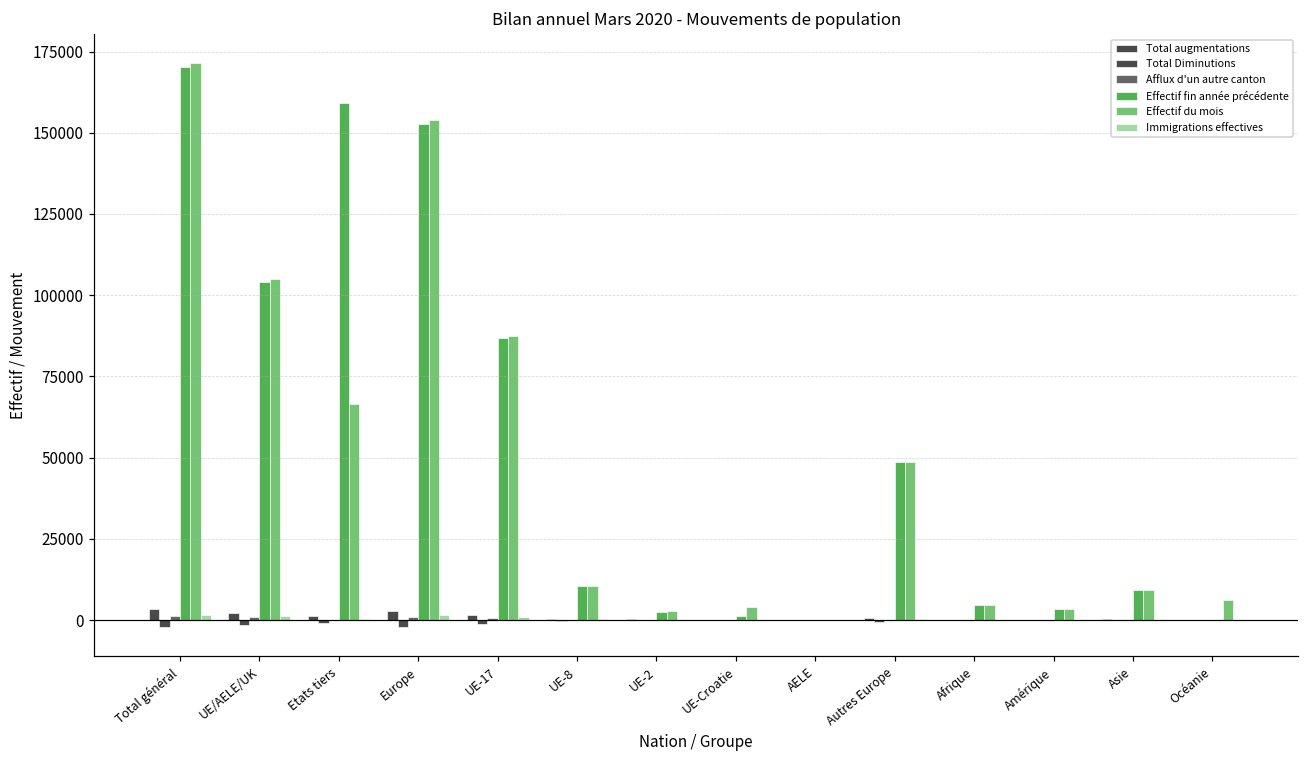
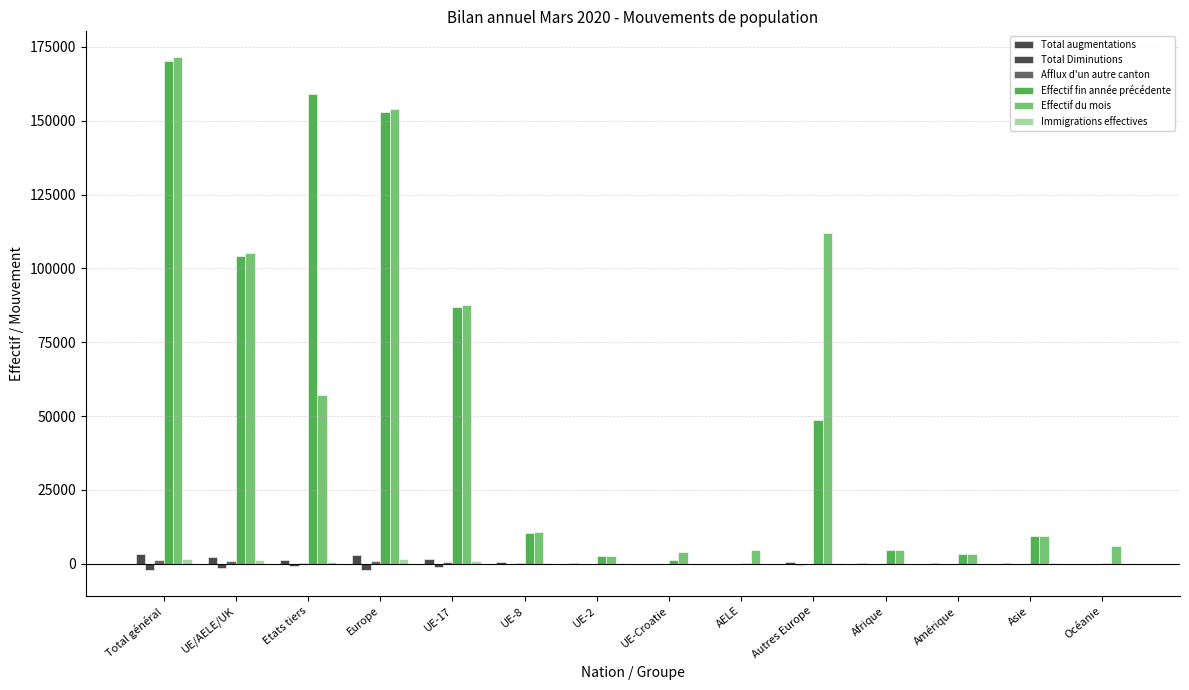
  {
    "Effectif fin année précédente": {
      "Total général": 170000,
      "UE/AELE/UK": 104000,
      "Etats tiers": 159000,
      "Europe": 153000,
      "UE-17": 87000,
      "UE-8": 10000,
      "UE-2": 3000,
      "UE-Croatie": 1000,
      "Autres Europe": 49000,
      "Afrique": 5000,
      "Amérique": 3000,
      "Asie": 9000
    },
    "Effectif du mois": {
      "Total général": 172000,
      "UE/AELE/UK": 105000,
-     "Etats tiers": 66000,
+     "Etats tiers": 57000,
      "Europe": 154000,
      "UE-17": 87000,
      "UE-8": 11000,
      "UE-2": 3000,
      "UE-Croatie": 4000,
-     "AELE": 0,
-     "Autres Europe": 49000,
+     "AELE": 5000,
+     "Autres Europe": 112000,
      "Afrique": 5000,
      "Amérique": 3000,
      "Asie": 9000,
      "Océanie": 6000
    },
    "Immigrations effectives": {
      "Total général": 2000,
      "UE/AELE/UK": 1000,
      "Europe": 1000,
      "UE-17": 1000
    }
  }
